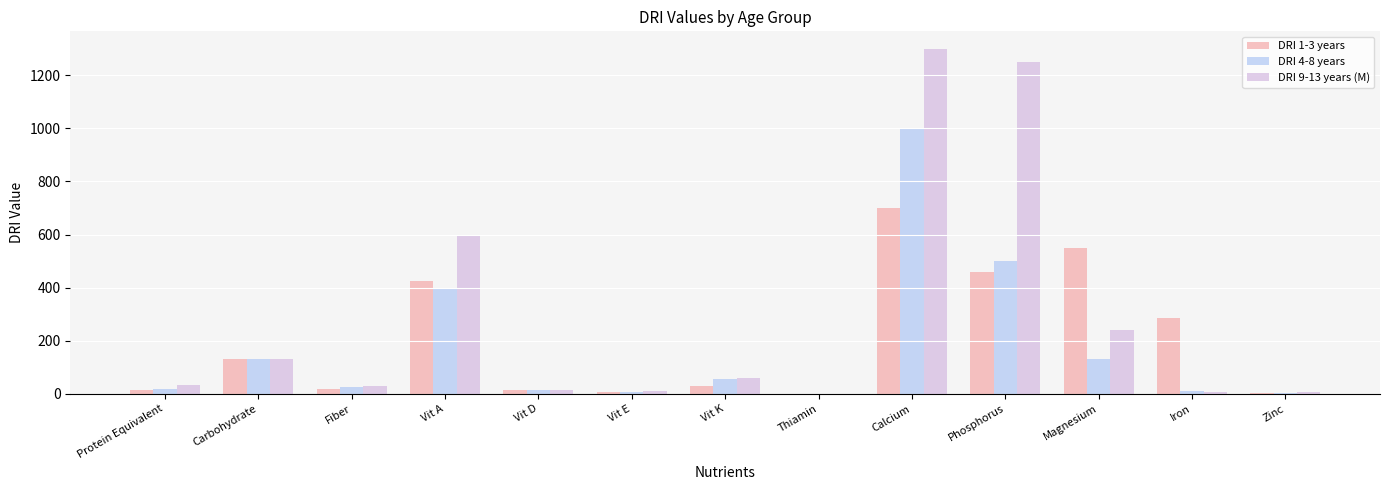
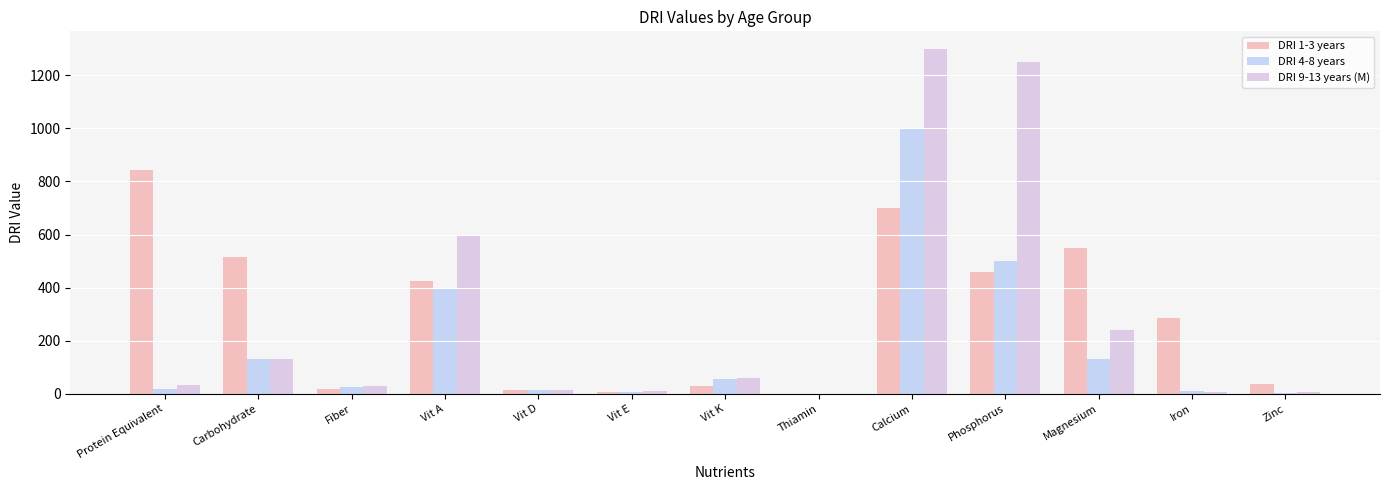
  {
    "DRI 1-3 years": {
-     "Protein Equivalent": 10,
-     "Carbohydrate": 130,
+     "Protein Equivalent": 840,
+     "Carbohydrate": 510,
      "Fiber": 20,
      "Vit A": 430,
      "Vit D": 20,
      "Vit K": 30,
      "Calcium": 700,
      "Phosphorus": 460,
      "Magnesium": 550,
      "Iron": 290,
-     "Zinc": 0
+     "Zinc": 40
    }
  }
